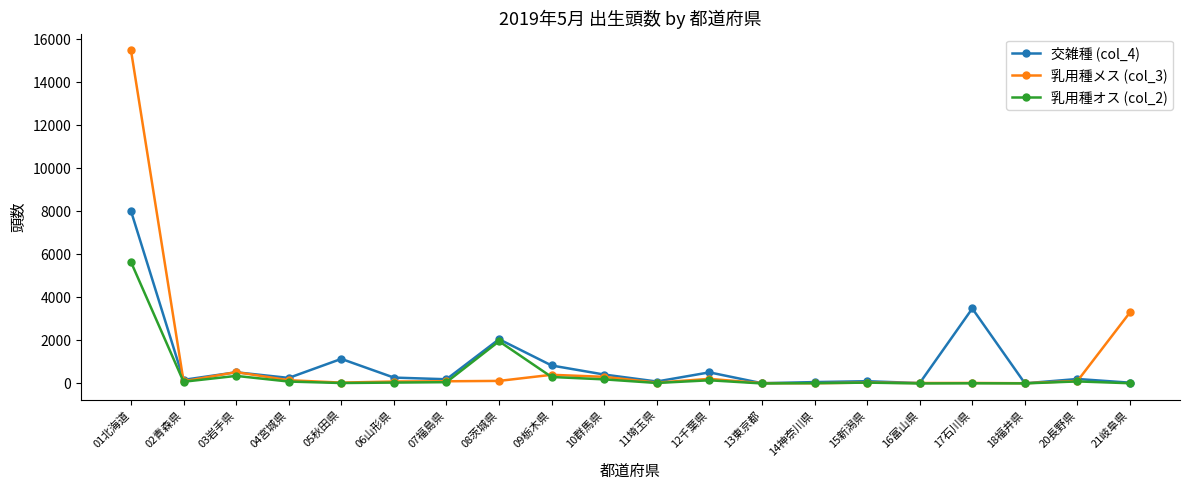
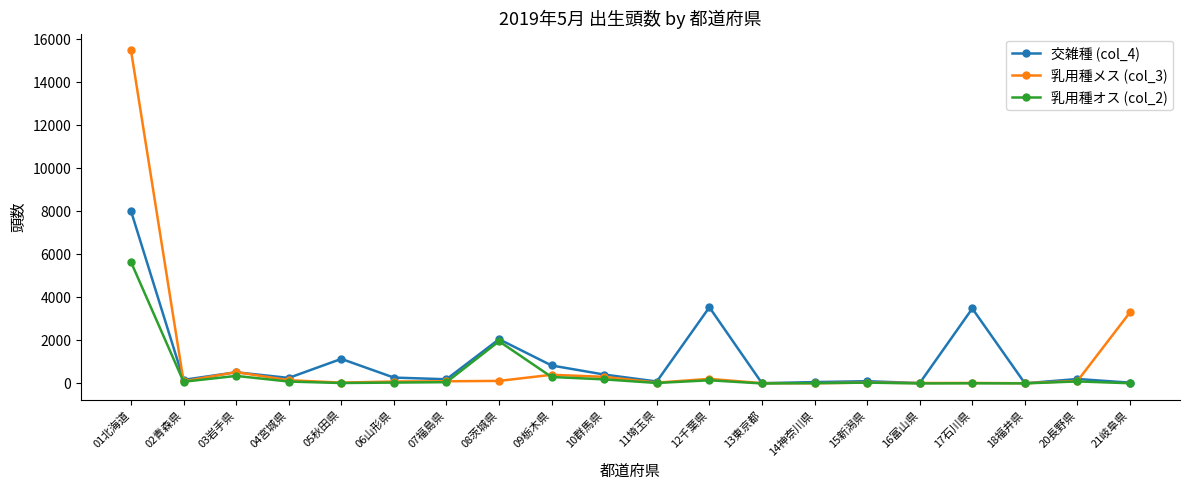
  {
    "交雑種 (col_4)": {
      "01北海道": 8000,
      "05秋田県": 1100,
      "06山形県": 300,
      "09栃木県": 800,
-     "12千葉県": 500,
+     "12千葉県": 3500,
      "17石川県": 3500
    },
    "乳用種メス (col_3)": {
      "01北海道": 15500,
      "08茨城県": 100,
      "21岐阜県": 3300
    },
    "乳用種オス (col_2)": {
      "01北海道": 5600,
      "03岩手県": 400,
      "10群馬県": 200
    }
  }
